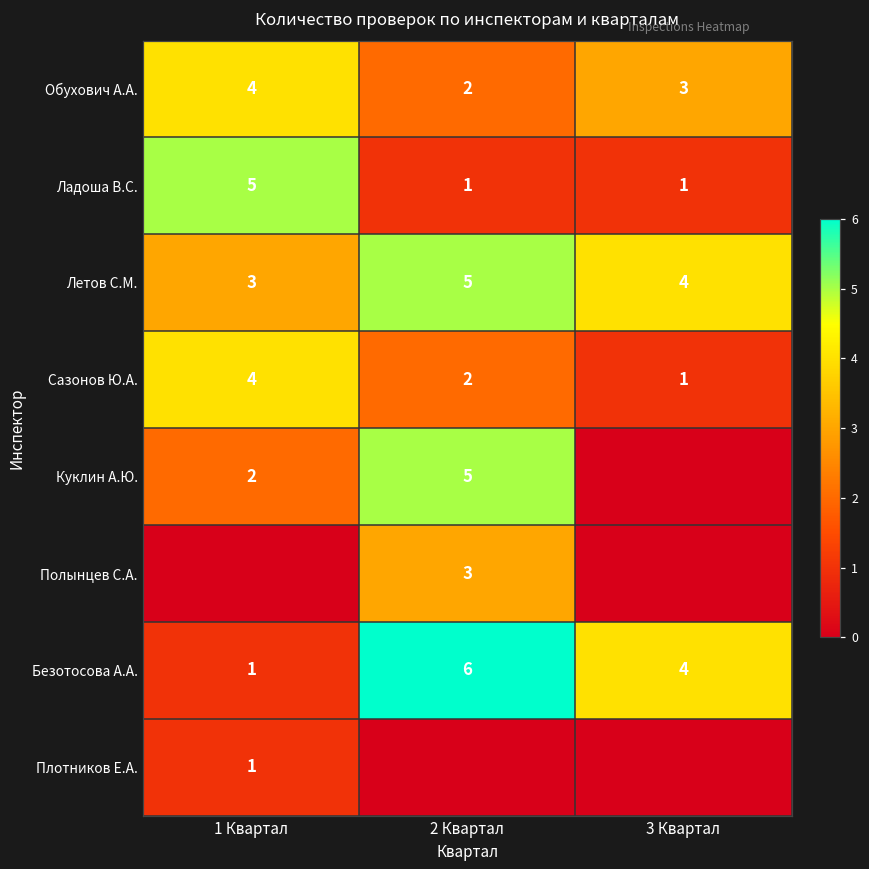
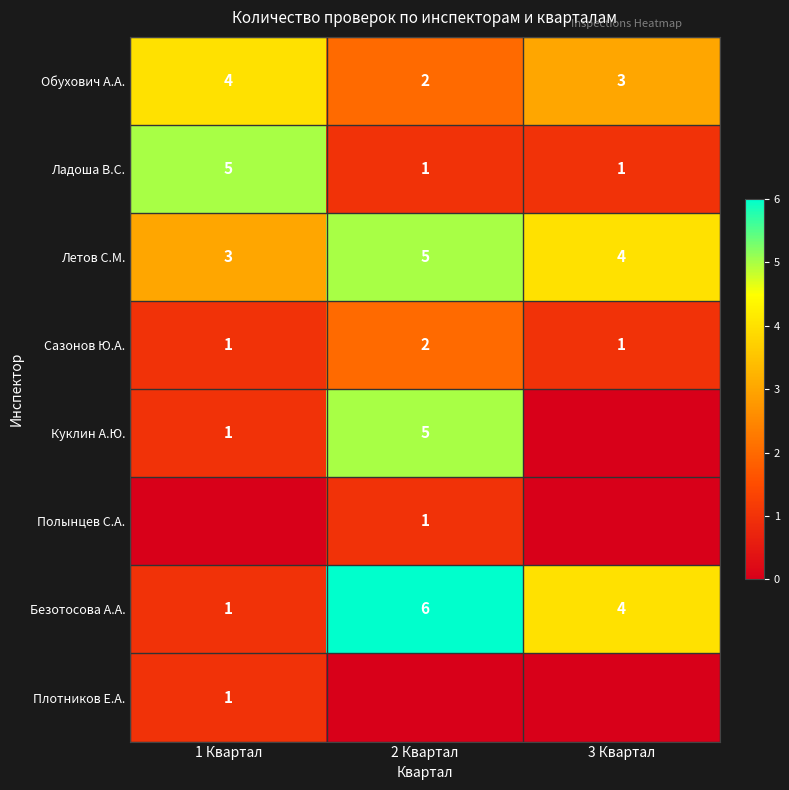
  {
    "Обухович А.А.": {
      "1 Квартал": 4,
      "2 Квартал": 2,
      "3 Квартал": 3
    },
    "Ладоша В.С.": {
      "1 Квартал": 5,
      "2 Квартал": 1,
      "3 Квартал": 1
    },
    "Летов С.М.": {
      "1 Квартал": 3,
      "2 Квартал": 5,
      "3 Квартал": 4
    },
    "Сазонов Ю.А.": {
-     "1 Квартал": 4,
+     "1 Квартал": 1,
      "2 Квартал": 2,
      "3 Квартал": 1
    },
    "Куклин А.Ю.": {
-     "1 Квартал": 2,
+     "1 Квартал": 1,
      "2 Квартал": 5
    },
    "Полынцев С.А.": {
-     "2 Квартал": 3
+     "2 Квартал": 1
    },
    "Безотосова А.А.": {
      "1 Квартал": 1,
      "2 Квартал": 6,
      "3 Квартал": 4
    },
    "Плотников Е.А.": {
      "1 Квартал": 1
    }
  }
